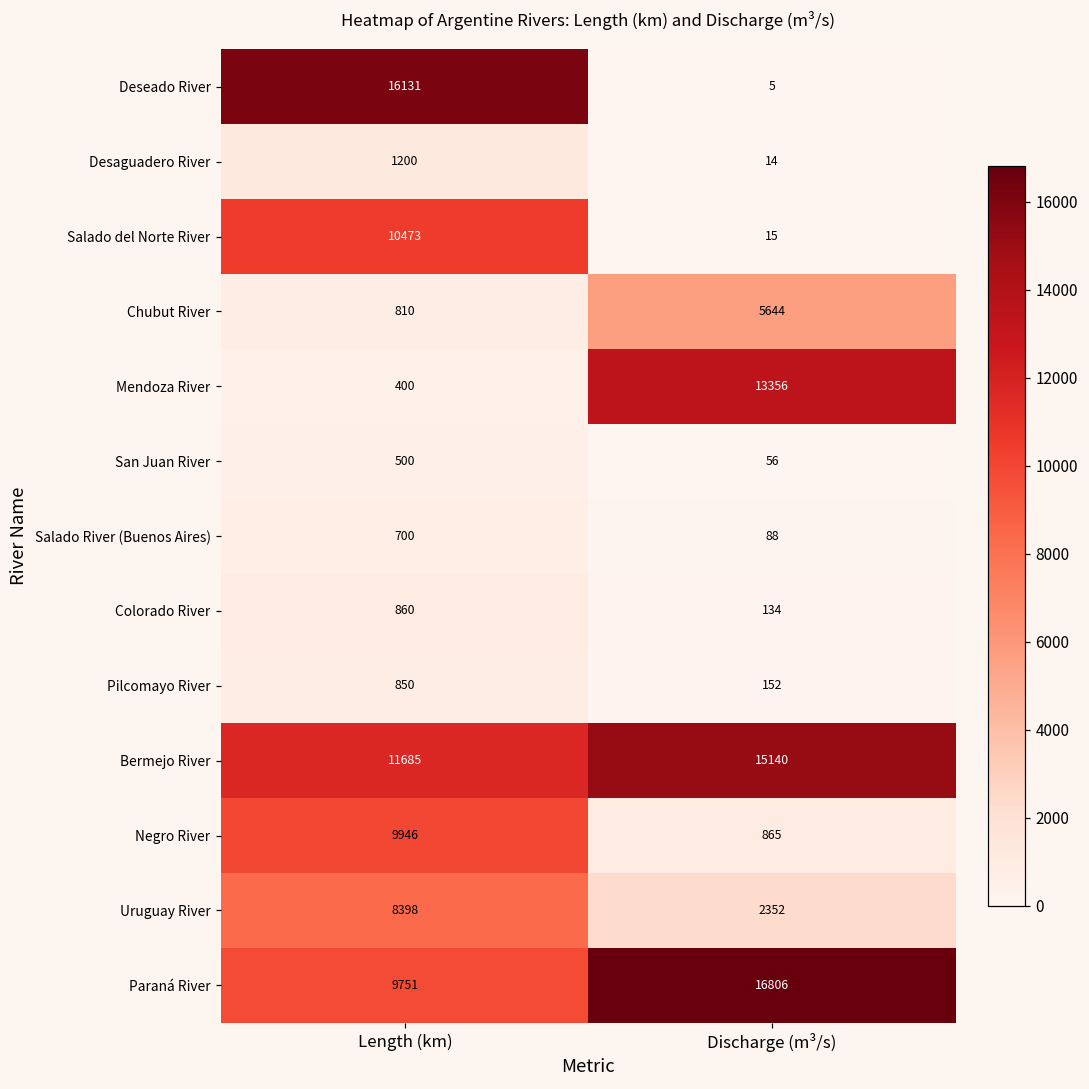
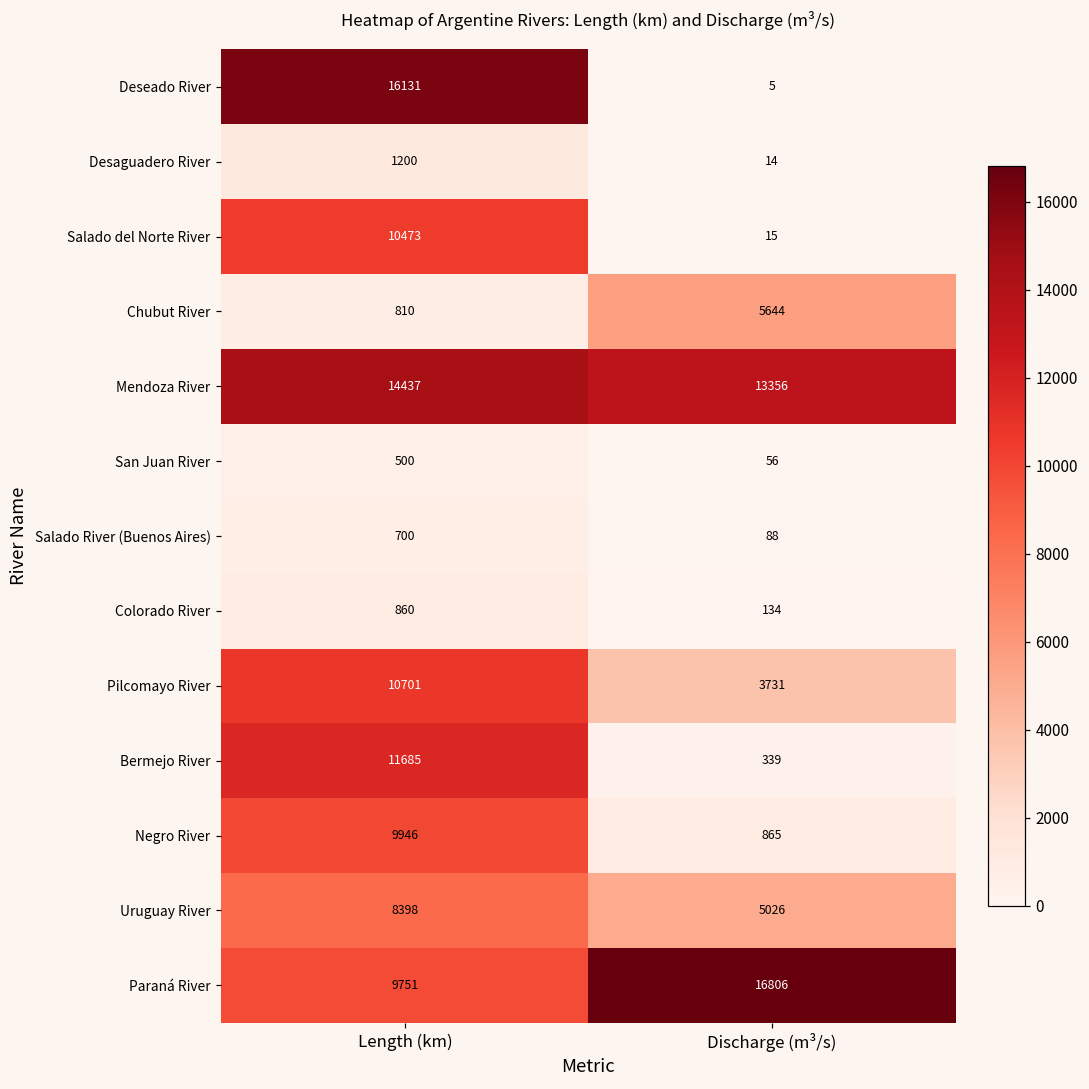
  {
    "Deseado River": {
      "Length (km)": 16131,
      "Discharge (m³/s)": 5
    },
    "Desaguadero River": {
      "Length (km)": 1200,
      "Discharge (m³/s)": 14
    },
    "Salado del Norte River": {
      "Length (km)": 10473,
      "Discharge (m³/s)": 15
    },
    "Chubut River": {
      "Length (km)": 810,
      "Discharge (m³/s)": 5644
    },
    "Mendoza River": {
-     "Length (km)": 400,
+     "Length (km)": 14437,
      "Discharge (m³/s)": 13356
    },
    "San Juan River": {
      "Length (km)": 500,
      "Discharge (m³/s)": 56
    },
    "Salado River (Buenos Aires)": {
      "Length (km)": 700,
      "Discharge (m³/s)": 88
    },
    "Colorado River": {
      "Length (km)": 860,
      "Discharge (m³/s)": 134
    },
    "Pilcomayo River": {
-     "Length (km)": 850,
-     "Discharge (m³/s)": 152
+     "Length (km)": 10701,
+     "Discharge (m³/s)": 3731
    },
    "Bermejo River": {
      "Length (km)": 11685,
-     "Discharge (m³/s)": 15140
+     "Discharge (m³/s)": 339
    },
    "Negro River": {
      "Length (km)": 9946,
      "Discharge (m³/s)": 865
    },
    "Uruguay River": {
      "Length (km)": 8398,
-     "Discharge (m³/s)": 2352
+     "Discharge (m³/s)": 5026
    },
    "Paraná River": {
      "Length (km)": 9751,
      "Discharge (m³/s)": 16806
    }
  }
